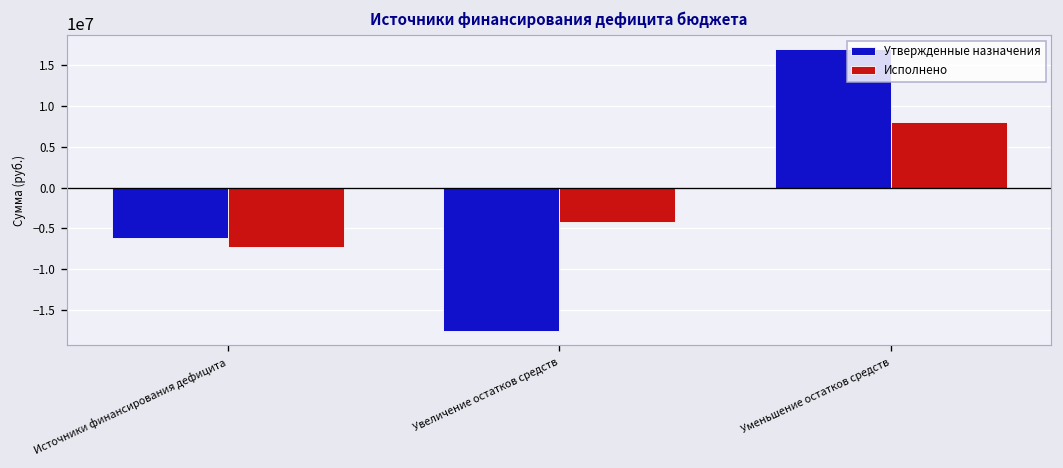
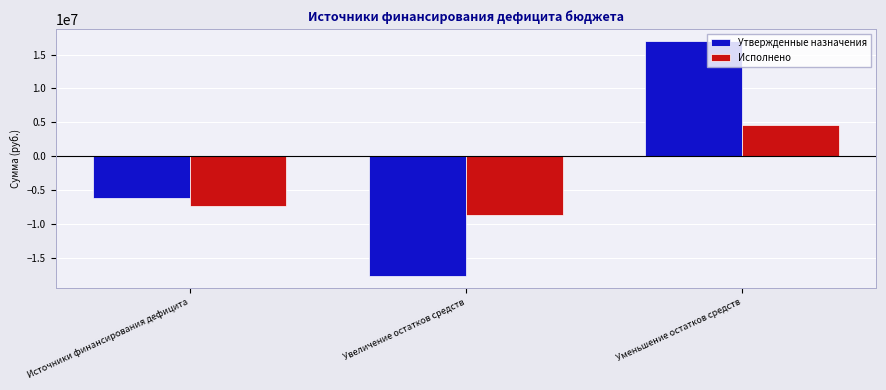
  {
    "Утвержденные назначения": {
      "Источники финансирования дефицита": -6000000,
      "Увеличение остатков средств": -18000000,
      "Уменьшение остатков средств": 17000000
    },
    "Исполнено": {
      "Источники финансирования дефицита": -7000000,
-     "Увеличение остатков средств": -4000000,
-     "Уменьшение остатков средств": 8000000
+     "Увеличение остатков средств": -9000000,
+     "Уменьшение остатков средств": 5000000
    }
  }
